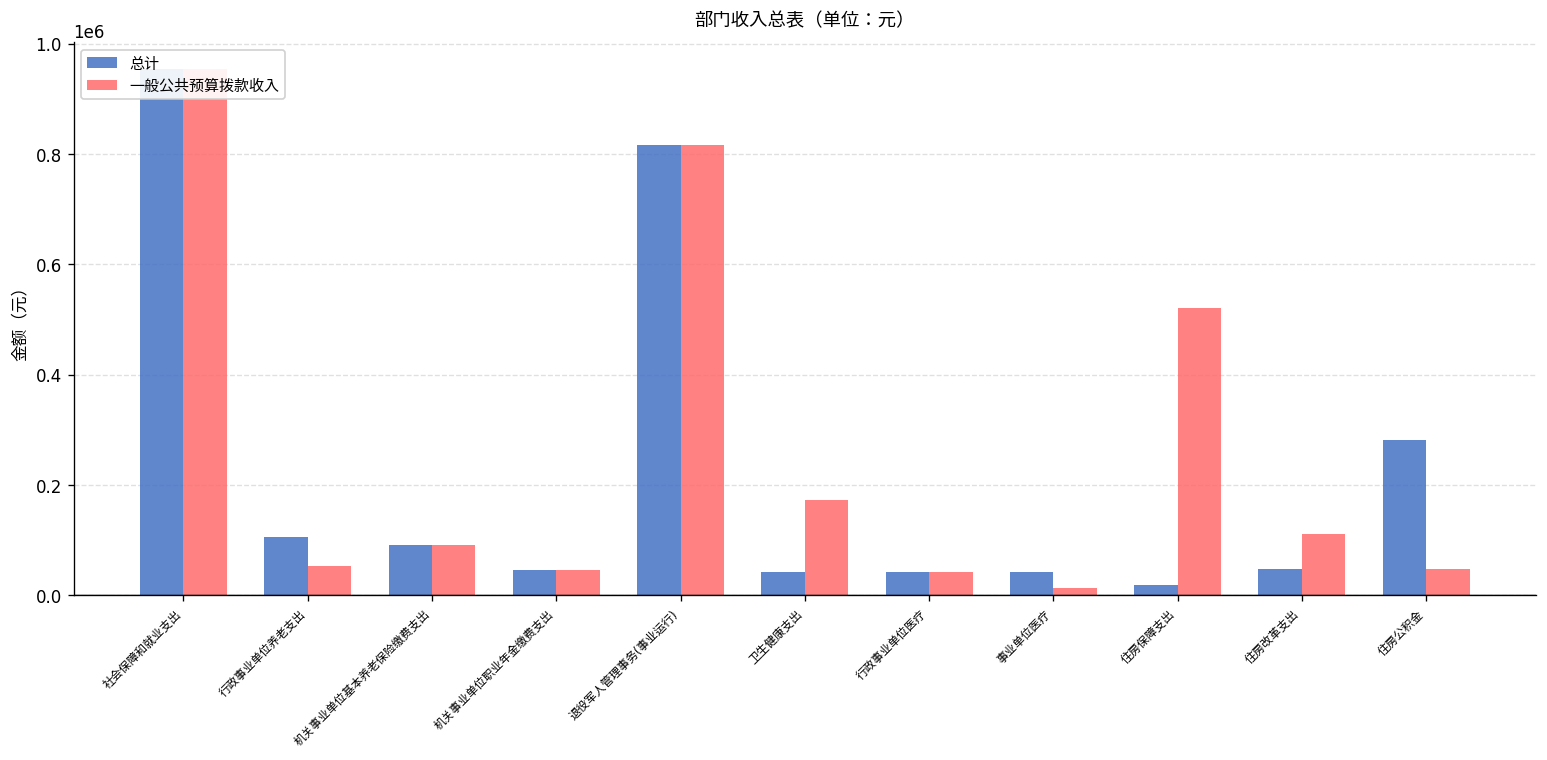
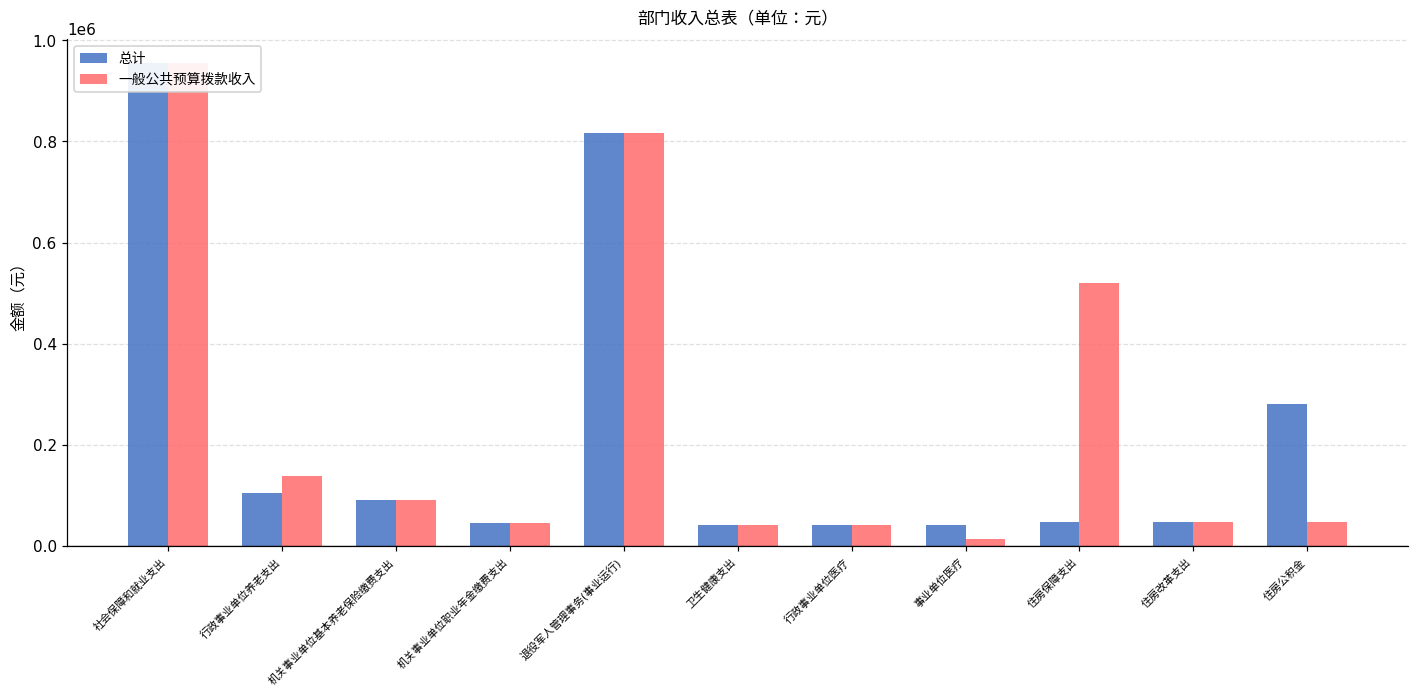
  {
    "总计": {
      "行政事业单位养老支出": 110000,
      "机关事业单位基本养老保险缴费支出": 90000,
      "机关事业单位职业年金缴费支出": 50000,
      "退役军人管理事务(事业运行)": 820000,
      "卫生健康支出": 40000,
      "行政事业单位医疗": 40000,
      "事业单位医疗": 40000,
-     "住房保障支出": 20000,
+     "住房保障支出": 50000,
      "住房改革支出": 50000,
      "住房公积金": 280000
    },
    "一般公共预算拨款收入": {
-     "行政事业单位养老支出": 50000,
+     "行政事业单位养老支出": 140000,
      "机关事业单位基本养老保险缴费支出": 90000,
      "机关事业单位职业年金缴费支出": 50000,
      "退役军人管理事务(事业运行)": 820000,
-     "卫生健康支出": 170000,
+     "卫生健康支出": 40000,
      "行政事业单位医疗": 40000,
      "事业单位医疗": 10000,
      "住房保障支出": 520000,
-     "住房改革支出": 110000,
+     "住房改革支出": 50000,
      "住房公积金": 50000
    }
  }
